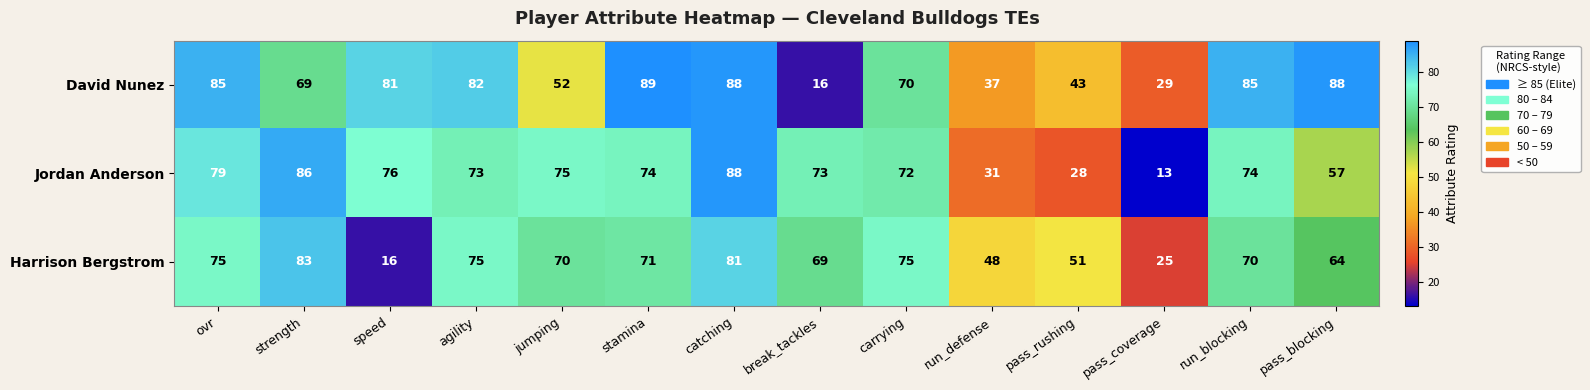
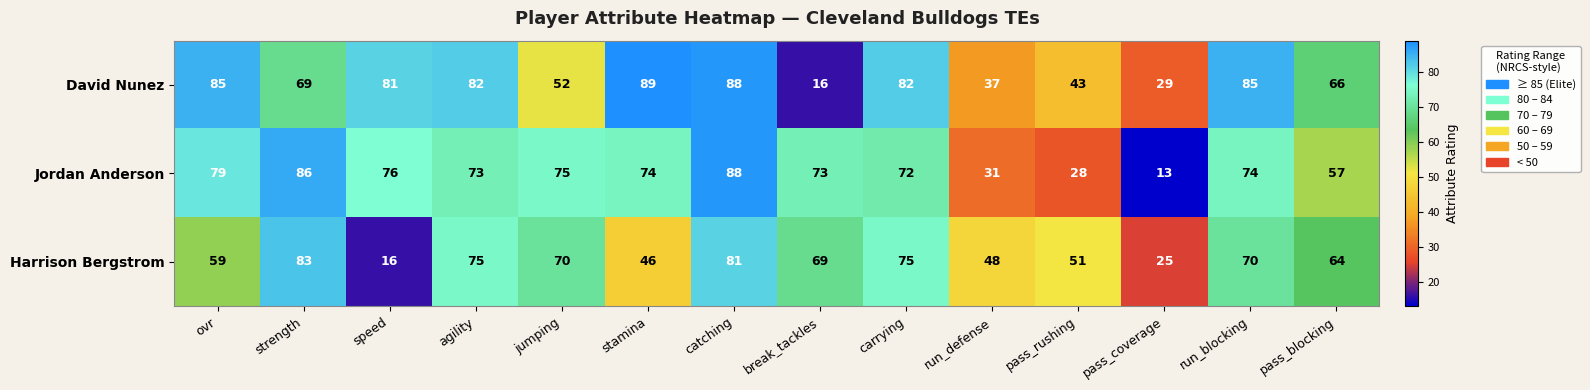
  {
    "David Nunez": {
-     "carrying": 70,
-     "pass_blocking": 88
+     "carrying": 82,
+     "pass_blocking": 66
    },
    "Harrison Bergstrom": {
-     "ovr": 75,
-     "stamina": 71
+     "ovr": 59,
+     "stamina": 46
    }
  }
